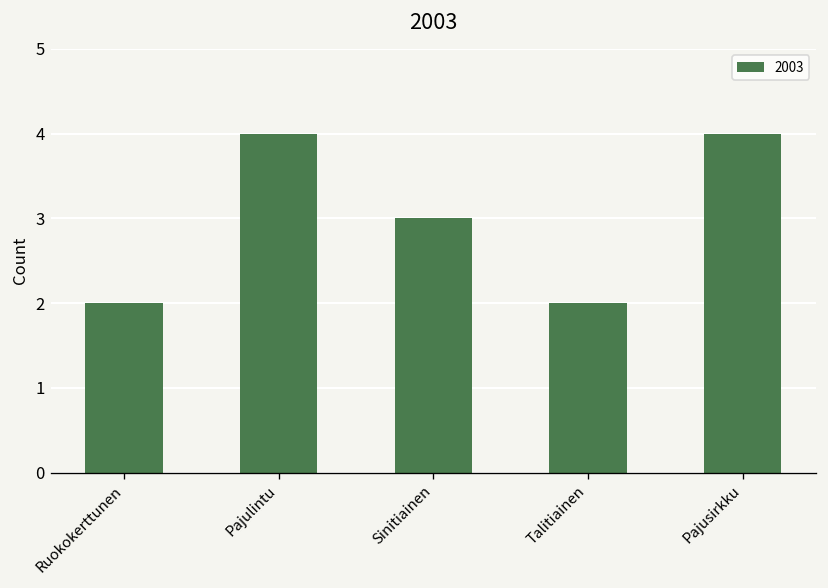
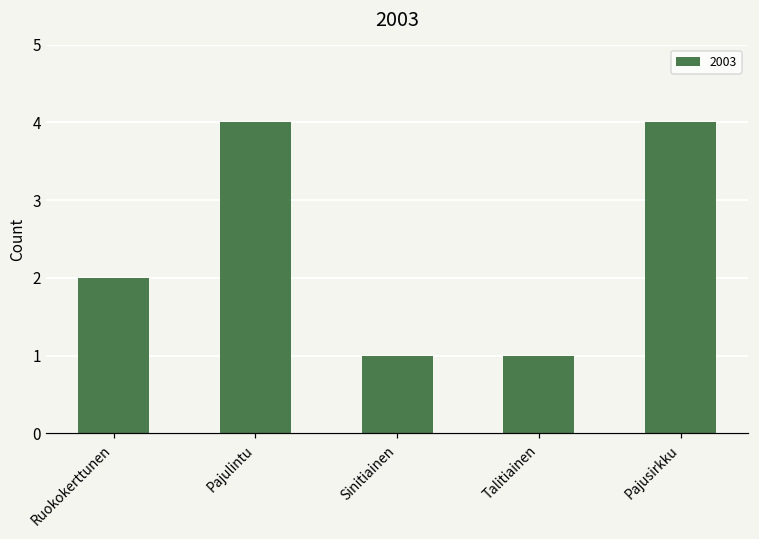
  {
    "Ruokokerttunen": 2,
    "Pajulintu": 4,
-   "Sinitiainen": 3,
-   "Talitiainen": 2,
+   "Sinitiainen": 1,
+   "Talitiainen": 1,
    "Pajusirkku": 4
  }
